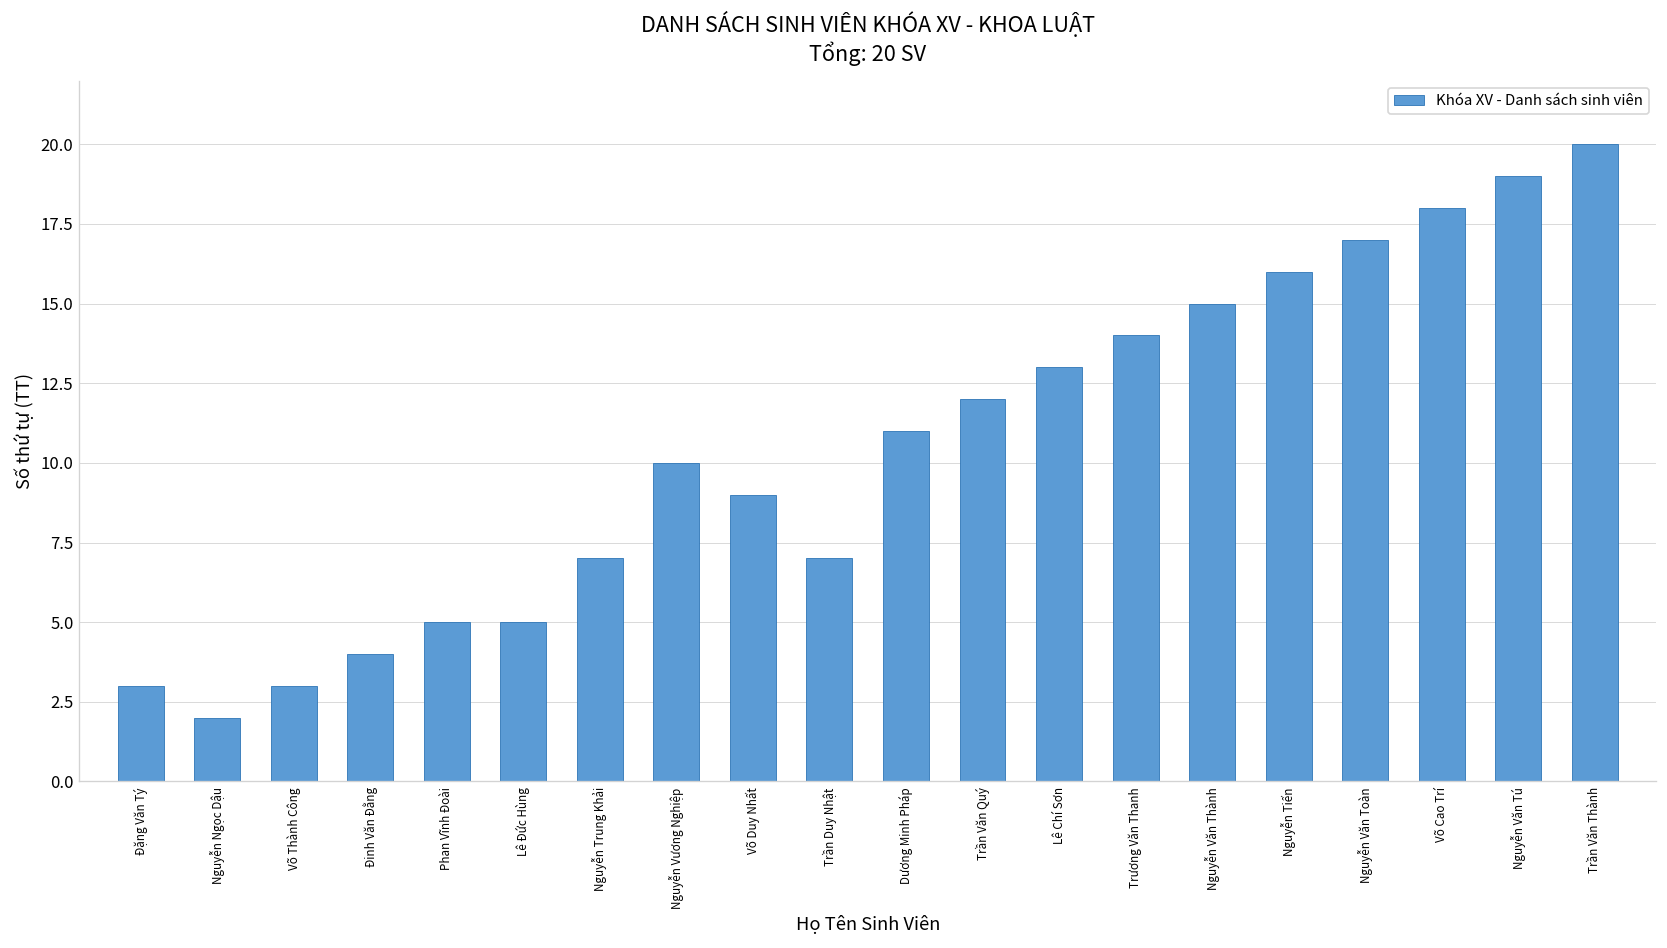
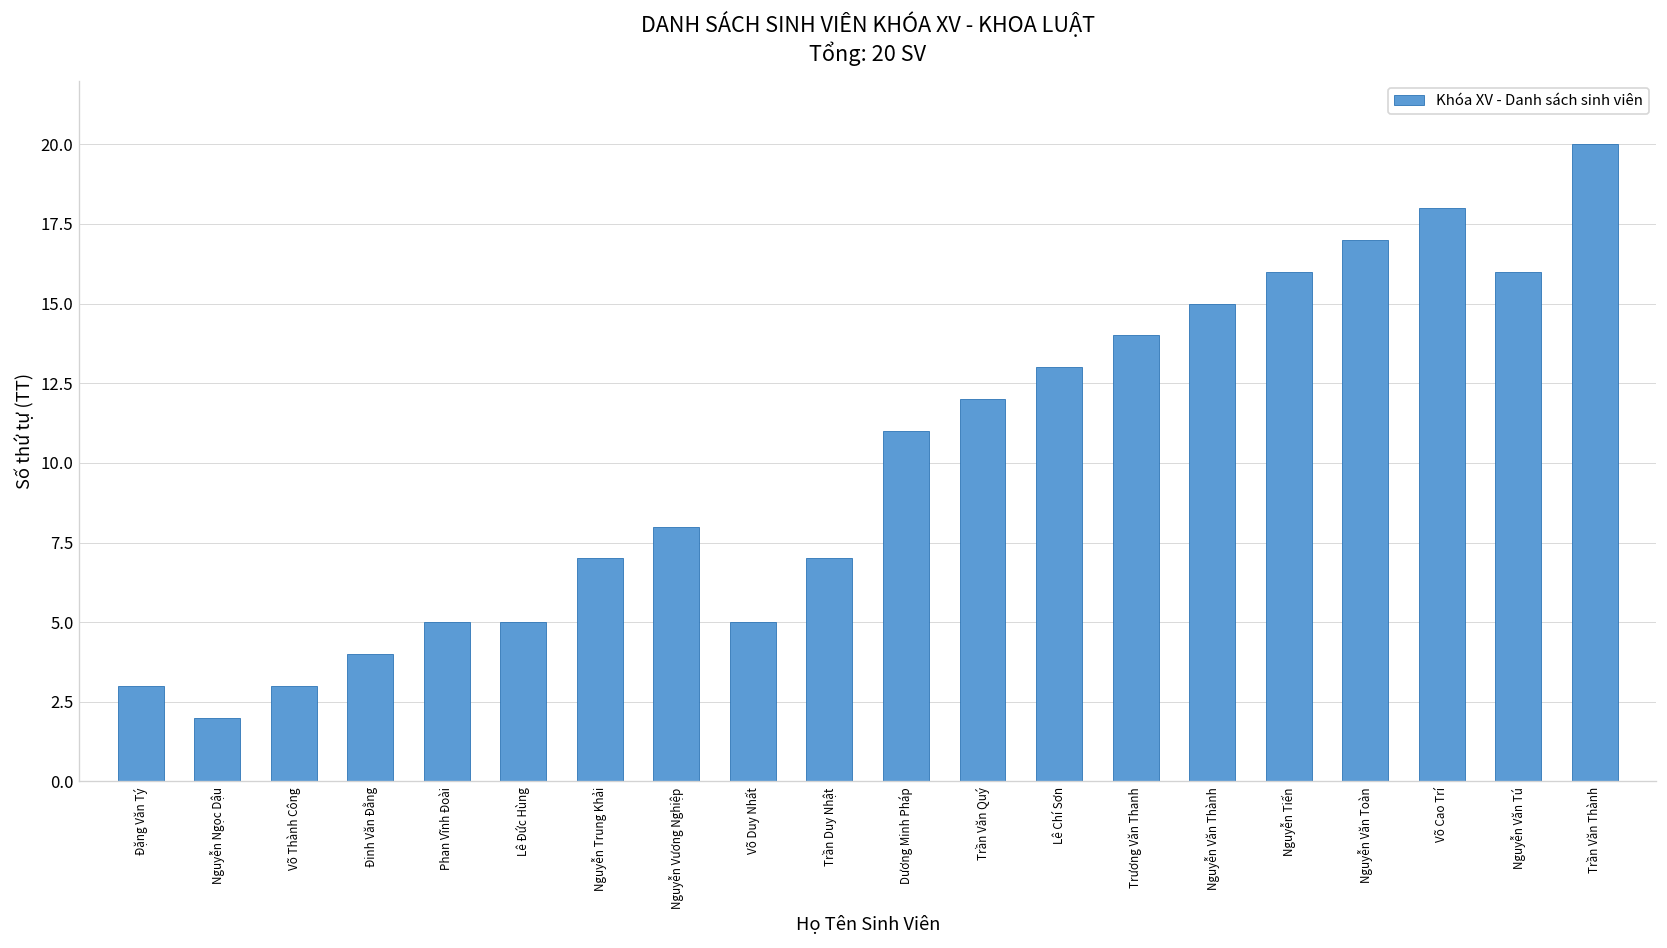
  {
    "Đặng Văn Tý": 3,
    "Nguyễn Ngọc Dậu": 2,
    "Võ Thành Công": 3,
    "Đinh Văn Đằng": 4,
    "Phan Vĩnh Đoài": 5,
    "Lê Đức Hùng": 5,
    "Nguyễn Trung Khải": 7,
-   "Nguyễn Vương Nghiệp": 10,
-   "Võ Duy Nhất": 9,
+   "Nguyễn Vương Nghiệp": 8,
+   "Võ Duy Nhất": 5,
    "Trần Duy Nhật": 7,
    "Dương Minh Pháp": 11,
    "Trần Văn Quý": 12,
    "Lê Chí Sơn": 13,
    "Trương Văn Thanh": 14,
    "Nguyễn Văn Thành": 15,
    "Nguyễn Tiến": 16,
    "Nguyễn Văn Toàn": 17,
    "Võ Cao Trí": 18,
-   "Nguyễn Văn Tú": 19,
+   "Nguyễn Văn Tú": 16,
    "Trần Văn Thành": 20
  }
